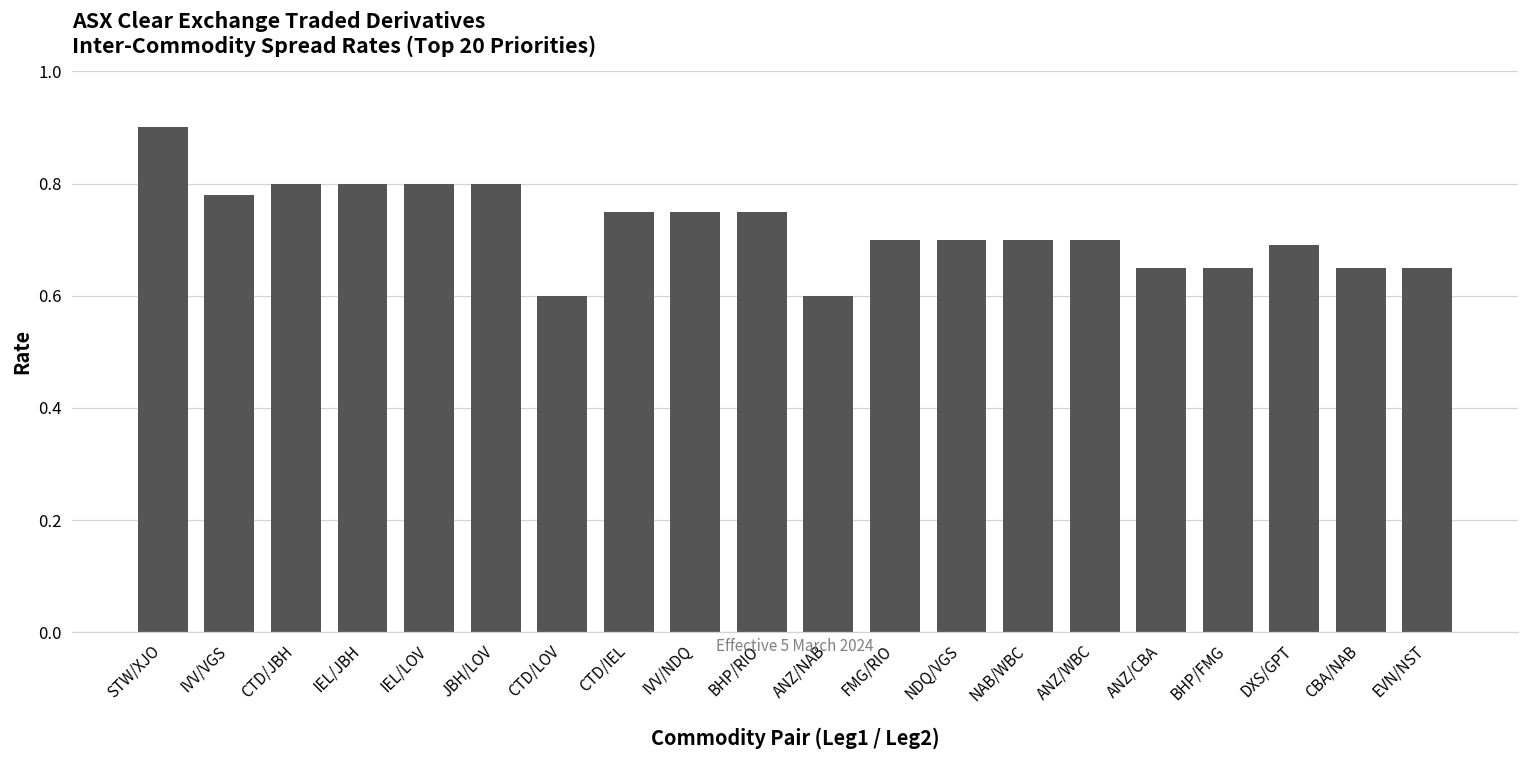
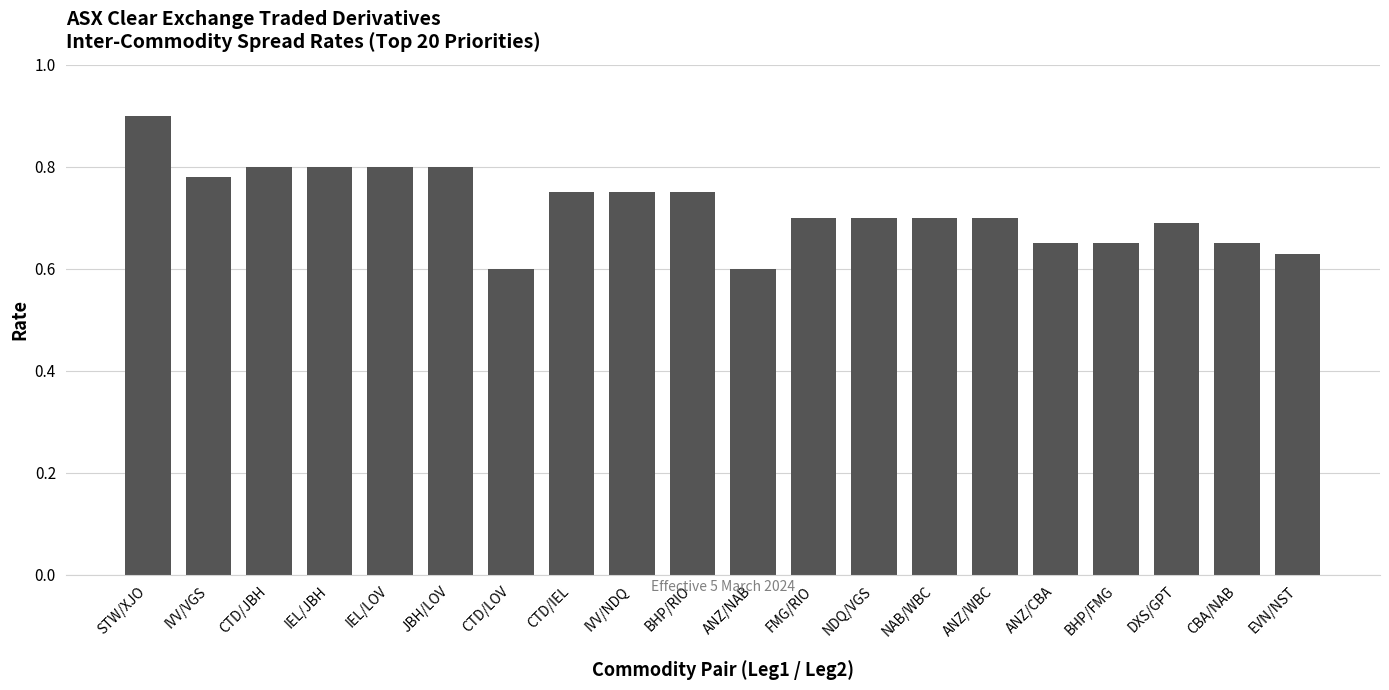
  {
    "STW/XJO": 0.90,
    "IVV/VGS": 0.78,
    "CTD/JBH": 0.80,
    "IEL/JBH": 0.80,
    "IEL/LOV": 0.80,
    "JBH/LOV": 0.80,
    "CTD/LOV": 0.60,
    "CTD/IEL": 0.75,
    "IVV/NDQ": 0.75,
    "BHP/RIO": 0.75,
    "ANZ/NAB": 0.60,
    "FMG/RIO": 0.70,
    "NDQ/VGS": 0.70,
    "NAB/WBC": 0.70,
    "ANZ/WBC": 0.70,
    "ANZ/CBA": 0.65,
    "BHP/FMG": 0.65,
    "DXS/GPT": 0.69,
    "CBA/NAB": 0.65,
-   "EVN/NST": 0.65
+   "EVN/NST": 0.63
  }
